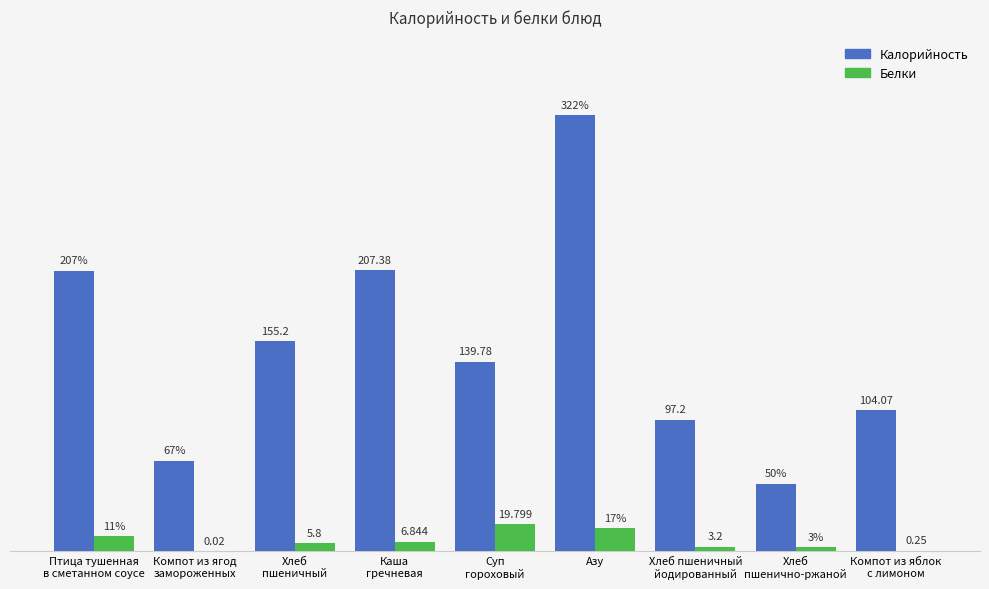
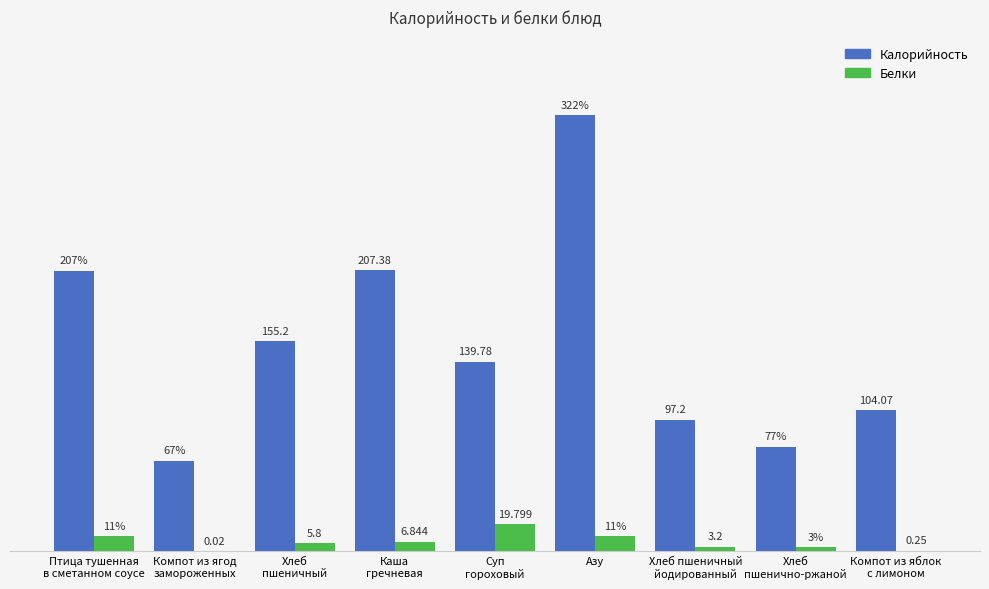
  {
    "Калорийность": {
      "Птица тушенная в сметанном соусе": "207%",
      "Компот из ягод замороженных": "67%",
      "Хлеб пшеничный": "155.2",
      "Каша гречневая": "207.38",
      "Суп гороховый": "139.78",
      "Азу": "322%",
      "Хлеб пшеничный йодированный": "97.2",
-     "Хлеб пшенично-ржаной": "50%",
+     "Хлеб пшенично-ржаной": "77%",
      "Компот из яблок с лимоном": "104.07"
    },
    "Белки": {
      "Птица тушенная в сметанном соусе": "11%",
      "Компот из ягод замороженных": "0.02",
      "Хлеб пшеничный": "5.8",
      "Каша гречневая": "6.844",
      "Суп гороховый": "19.799",
-     "Азу": "17%",
+     "Азу": "11%",
      "Хлеб пшеничный йодированный": "3.2",
      "Хлеб пшенично-ржаной": "3%",
      "Компот из яблок с лимоном": "0.25"
    }
  }
